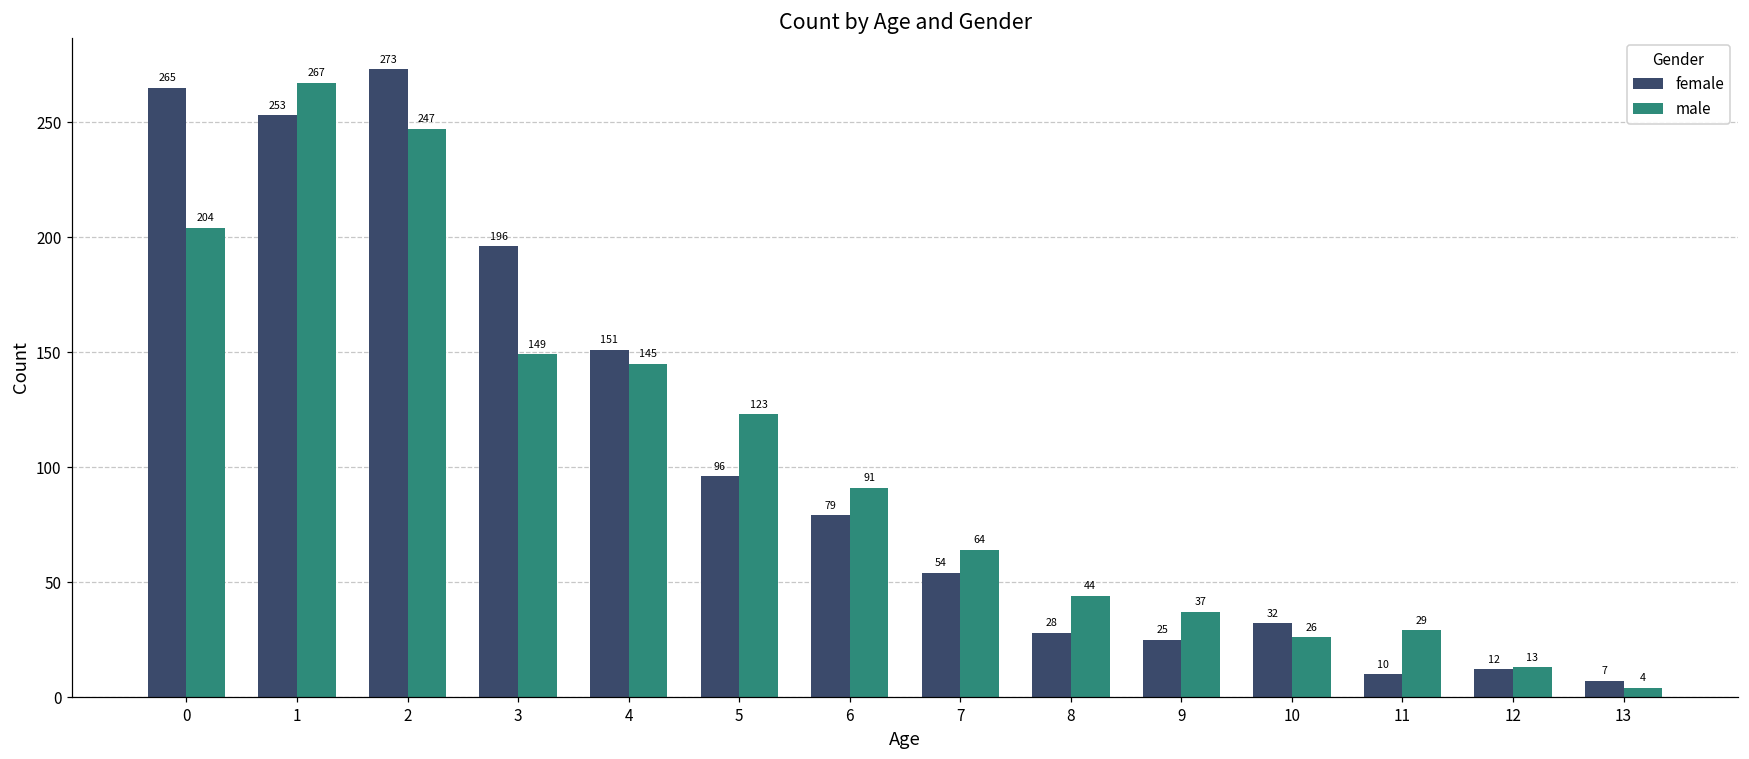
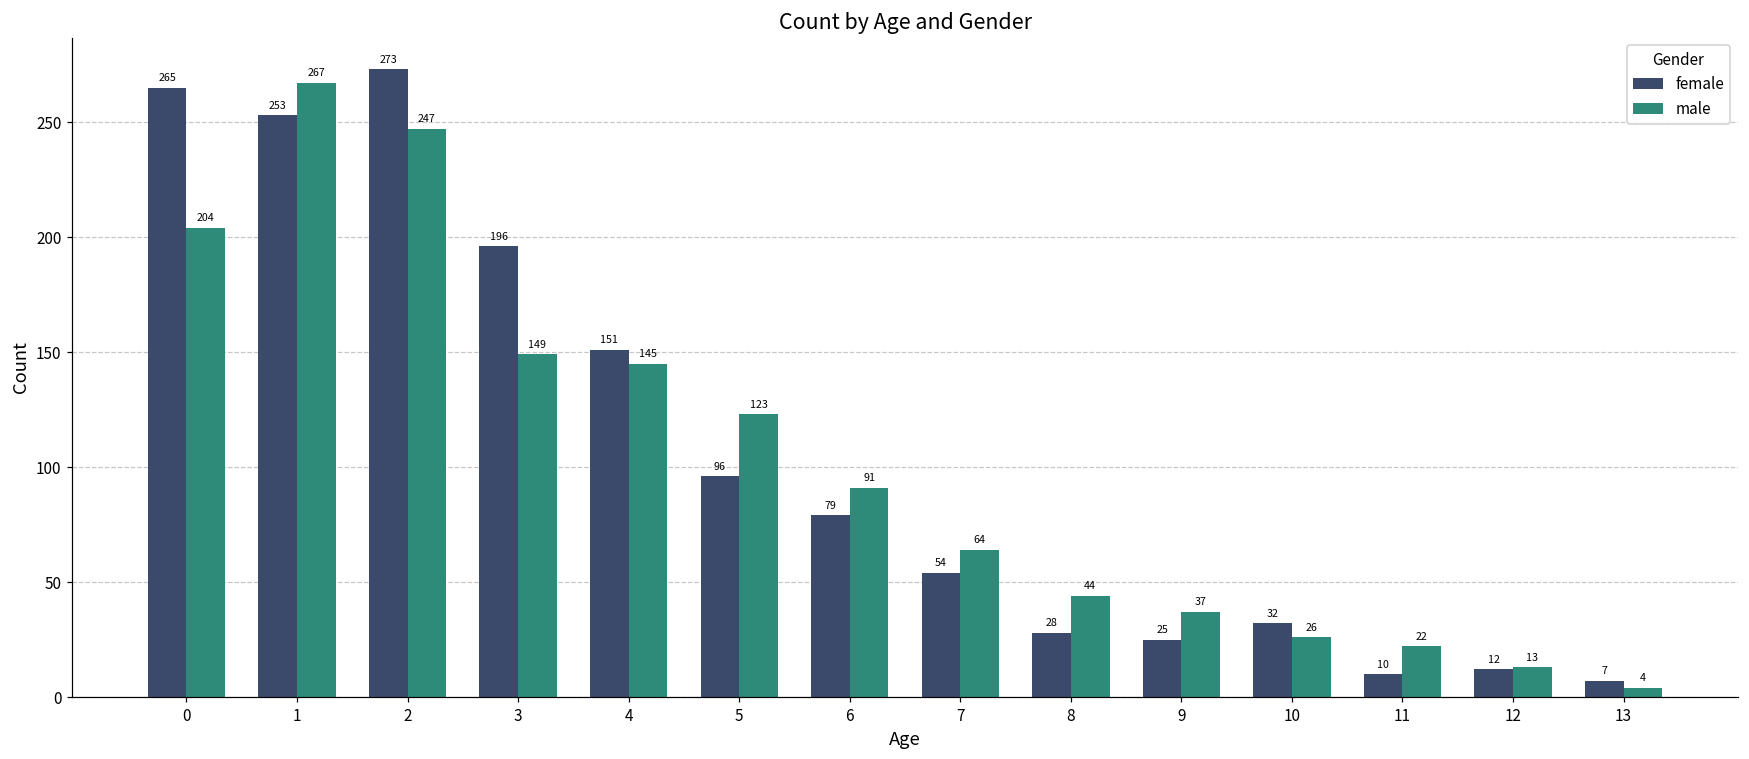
  {
    "female": {
      "0": 265,
      "1": 253,
      "2": 273,
      "3": 196,
      "4": 151,
      "5": 96,
      "6": 79,
      "7": 54,
      "8": 28,
      "9": 25,
      "10": 32,
      "11": 10,
      "12": 12,
      "13": 7
    },
    "male": {
      "0": 204,
      "1": 267,
      "2": 247,
      "3": 149,
      "4": 145,
      "5": 123,
      "6": 91,
      "7": 64,
      "8": 44,
      "9": 37,
      "10": 26,
-     "11": 29,
+     "11": 22,
      "12": 13,
      "13": 4
    }
  }
